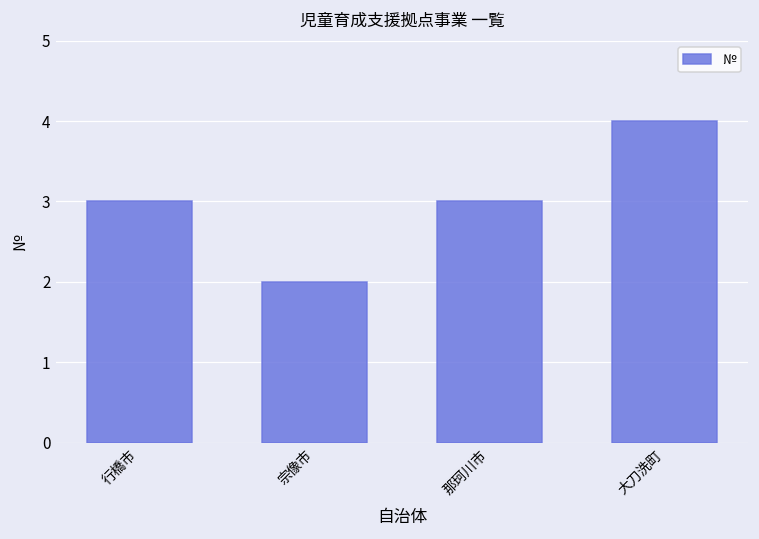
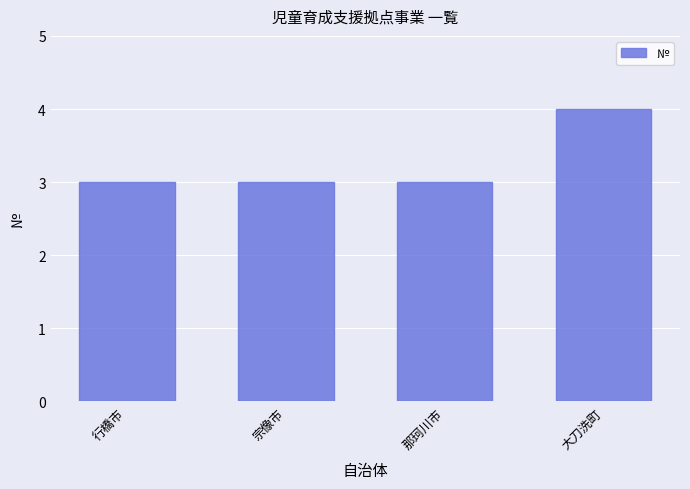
  {
    "行橋市": 3,
-   "宗像市": 2,
+   "宗像市": 3,
    "那珂川市": 3,
    "大刀洗町": 4
  }
